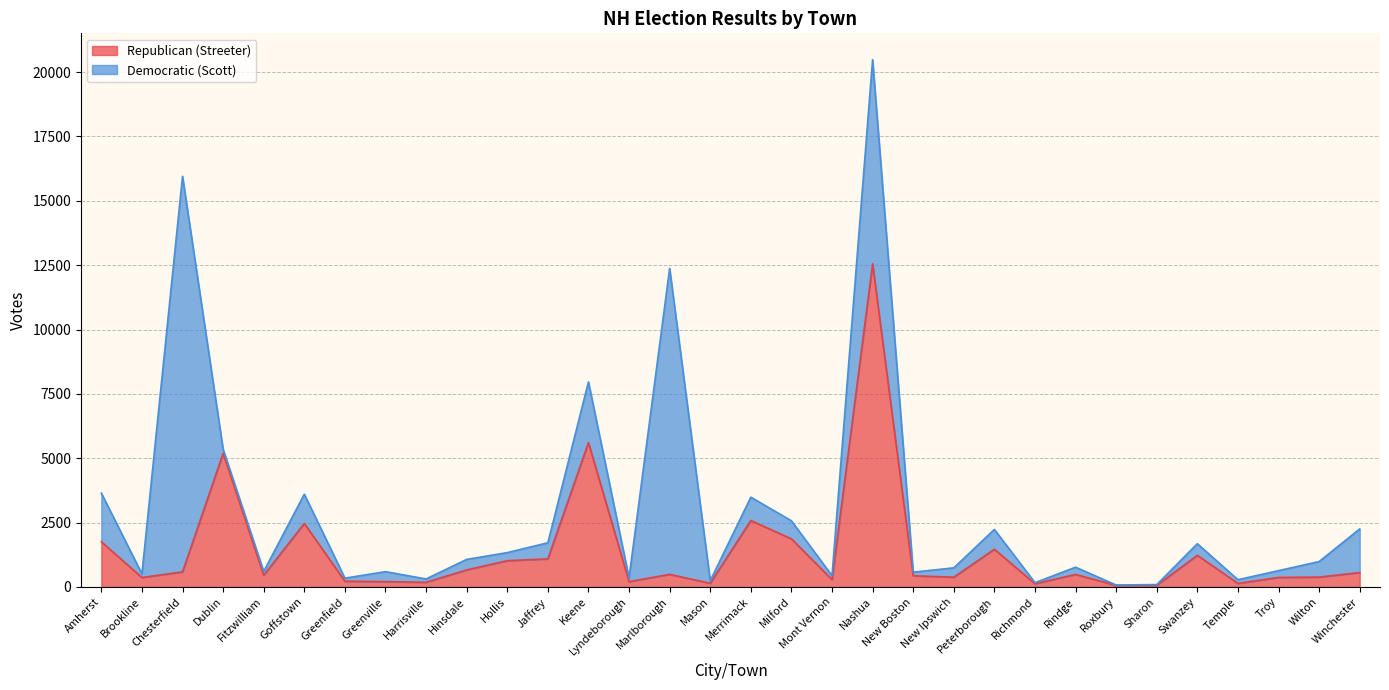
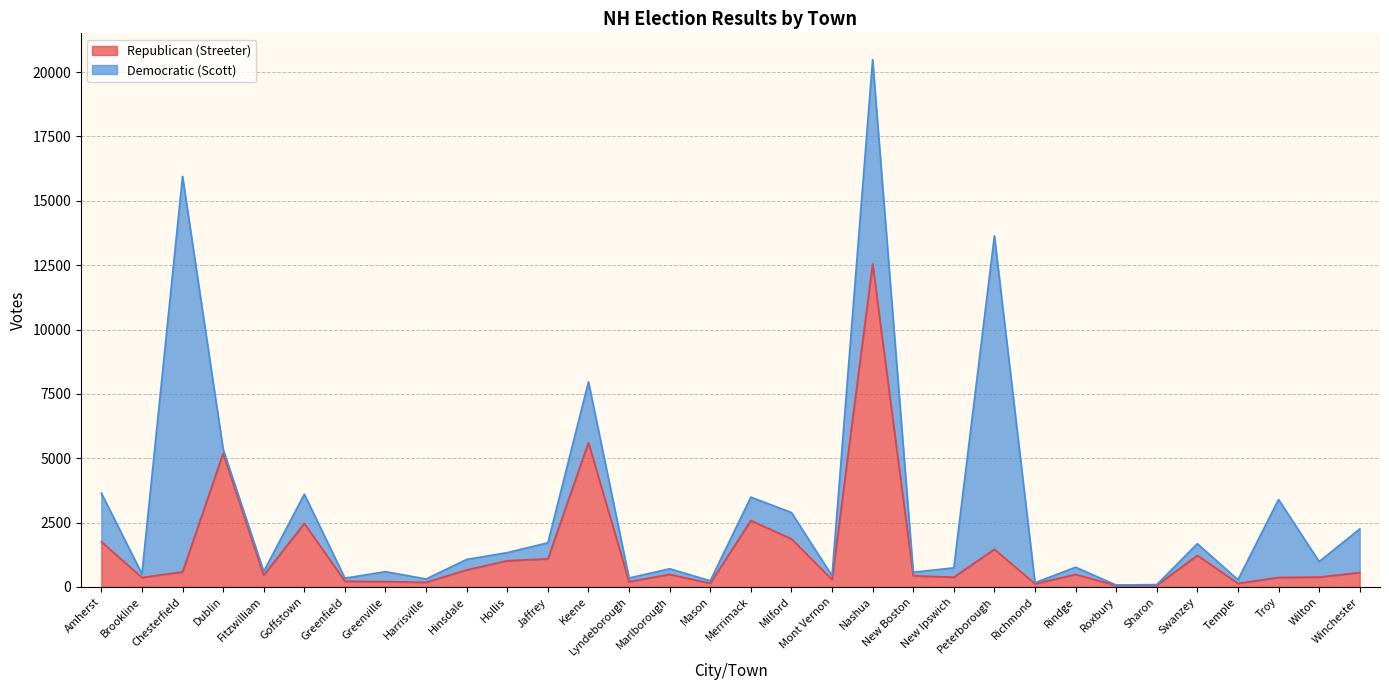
  {
    "Republican (Streeter)": {
      "Amherst": 1800,
      "Brookline": 400,
      "Chesterfield": 600,
      "Dublin": 5200,
      "Fitzwilliam": 500,
      "Goffstown": 2500,
      "Greenfield": 200,
      "Greenville": 200,
      "Harrisville": 200,
      "Hinsdale": 700,
      "Hollis": 1000,
      "Jaffrey": 1100,
      "Keene": 5600,
      "Lyndeborough": 200,
      "Marlborough": 500,
      "Merrimack": 2600,
      "Milford": 1900,
      "Mont Vernon": 300,
      "Nashua": 12600,
      "New Boston": 400,
      "New Ipswich": 400,
      "Peterborough": 1500,
      "Rindge": 500,
      "Swanzey": 1200,
      "Temple": 100,
      "Troy": 400,
      "Wilton": 400,
      "Winchester": 600
    },
    "Democratic (Scott)": {
      "Amherst": 1900,
      "Brookline": 100,
      "Chesterfield": 15400,
      "Dublin": 200,
      "Fitzwilliam": 200,
      "Goffstown": 1100,
      "Greenfield": 100,
      "Greenville": 400,
      "Harrisville": 100,
      "Hinsdale": 400,
      "Hollis": 300,
      "Jaffrey": 600,
      "Keene": 2400,
      "Lyndeborough": 100,
-     "Marlborough": 11900,
+     "Marlborough": 200,
      "Merrimack": 900,
-     "Milford": 700,
+     "Milford": 1000,
      "Mont Vernon": 200,
      "Nashua": 7900,
      "New Boston": 100,
      "New Ipswich": 400,
-     "Peterborough": 800,
+     "Peterborough": 12200,
      "Rindge": 300,
      "Swanzey": 500,
      "Temple": 100,
-     "Troy": 300,
+     "Troy": 3000,
      "Wilton": 600,
      "Winchester": 1700
    }
  }
